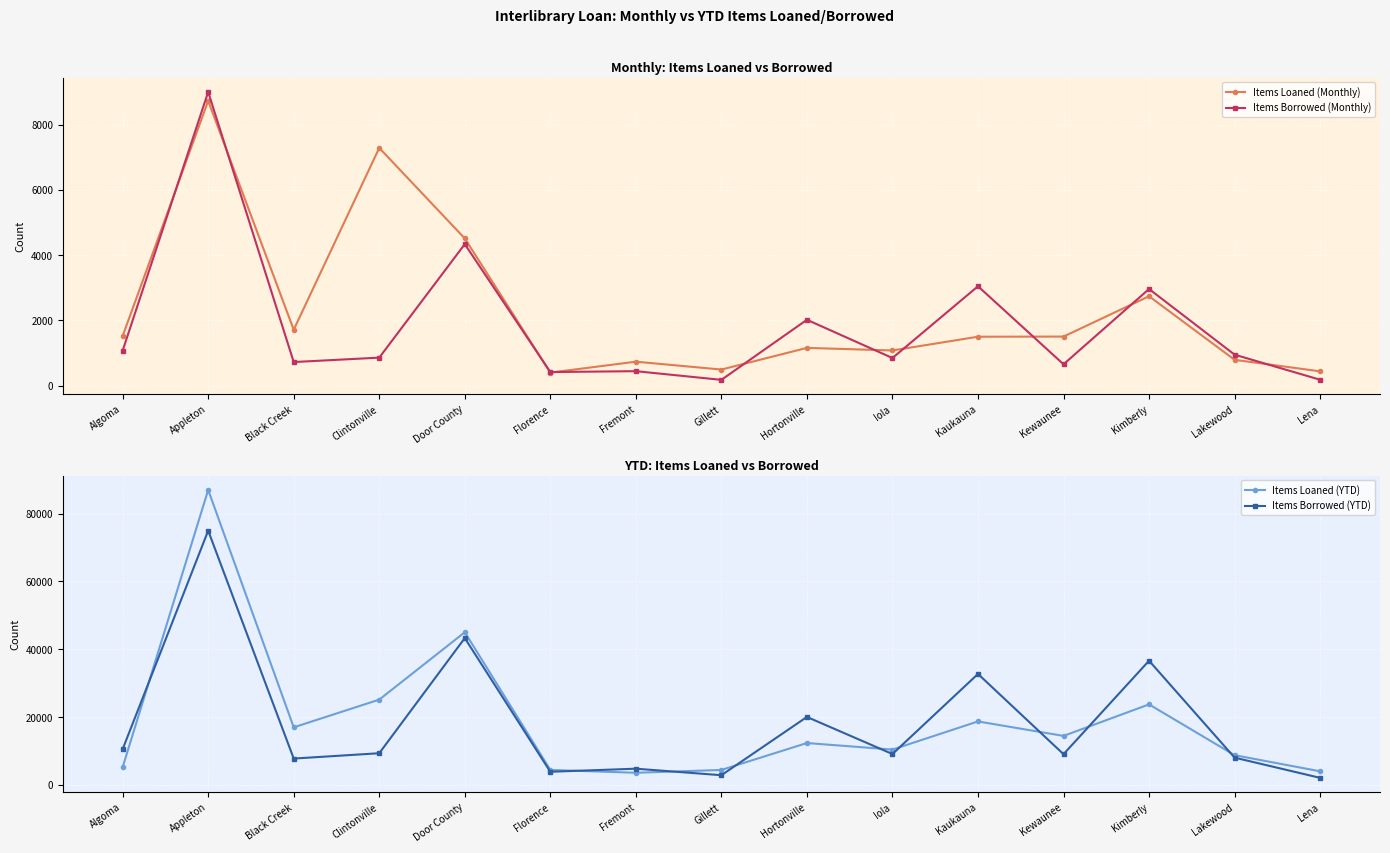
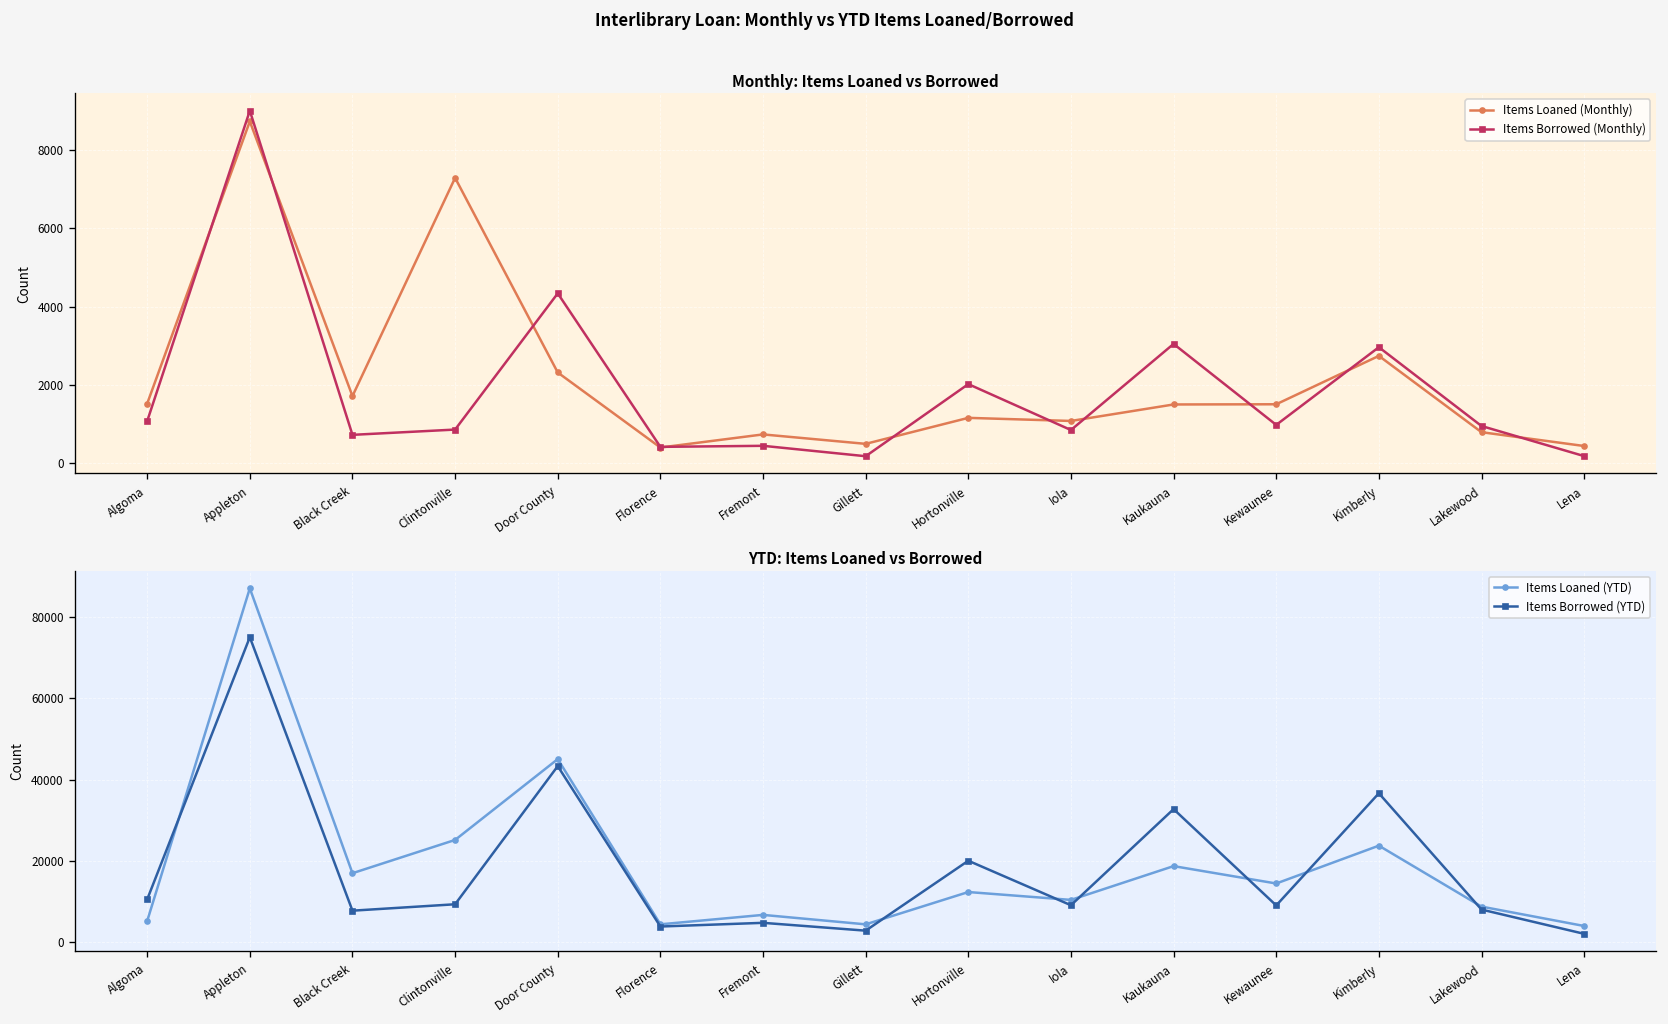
  {
    "Monthly: Items Loaned vs Borrowed": {
      "Items Loaned (Monthly)": {
        "Algoma": 1500,
        "Appleton": 8700,
        "Black Creek": 1700,
        "Clintonville": 7300,
-       "Door County": 4500,
+       "Door County": 2300,
        "Fremont": 700,
        "Gillett": 500,
        "Hortonville": 1200,
        "Iola": 1100,
        "Kaukauna": 1500,
        "Kewaunee": 1500,
        "Kimberly": 2700,
        "Lakewood": 800,
        "Lena": 400
      },
      "Items Borrowed (Monthly)": {
        "Algoma": 1100,
        "Appleton": 9000,
        "Black Creek": 700,
        "Clintonville": 900,
        "Door County": 4300,
        "Fremont": 400,
        "Gillett": 200,
        "Hortonville": 2000,
        "Iola": 800,
        "Kaukauna": 3000,
-       "Kewaunee": 700,
+       "Kewaunee": 1000,
        "Kimberly": 3000,
        "Lakewood": 1000,
        "Lena": 200
      }
    },
    "YTD: Items Loaned vs Borrowed": {
      "Items Loaned (YTD)": {
        "Algoma": 5000,
        "Appleton": 87000,
        "Black Creek": 17000,
        "Clintonville": 25000,
        "Door County": 45000,
-       "Fremont": 4000,
+       "Fremont": 7000,
        "Gillett": 4000,
        "Hortonville": 12000,
        "Iola": 10000,
        "Kaukauna": 19000,
        "Kewaunee": 14000,
        "Kimberly": 24000,
        "Lena": 4000
      },
      "Items Borrowed (YTD)": {
        "Algoma": 11000,
        "Appleton": 75000,
        "Black Creek": 8000,
        "Clintonville": 9000,
        "Door County": 43000,
        "Fremont": 5000,
        "Gillett": 3000,
        "Hortonville": 20000,
        "Iola": 9000,
        "Kaukauna": 33000,
        "Kewaunee": 9000,
        "Kimberly": 37000,
        "Lena": 2000
      }
    }
  }
